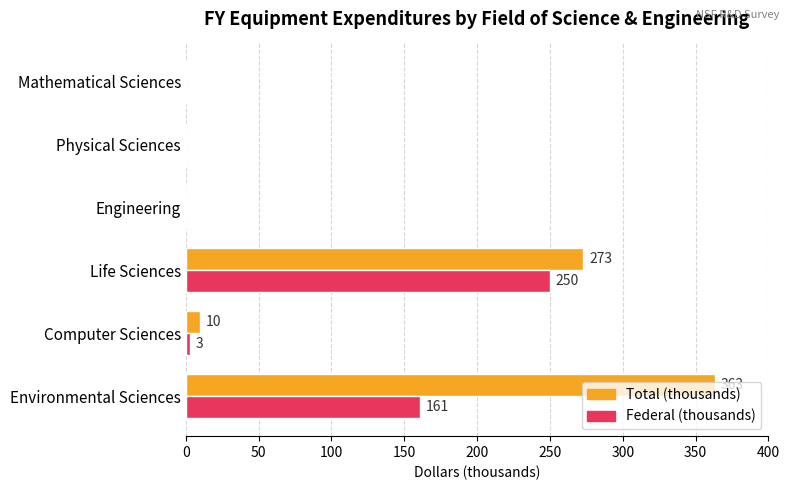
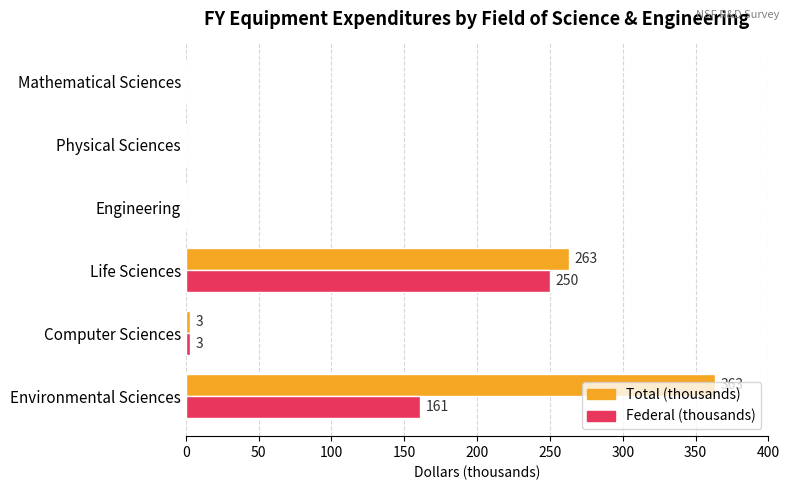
  {
    "Total (thousands)": {
-     "Life Sciences": 273,
-     "Computer Sciences": 10
+     "Life Sciences": 263,
+     "Computer Sciences": 3
    },
    "Federal (thousands)": {
      "Life Sciences": 250,
      "Computer Sciences": 3,
      "Environmental Sciences": 161
    }
  }
